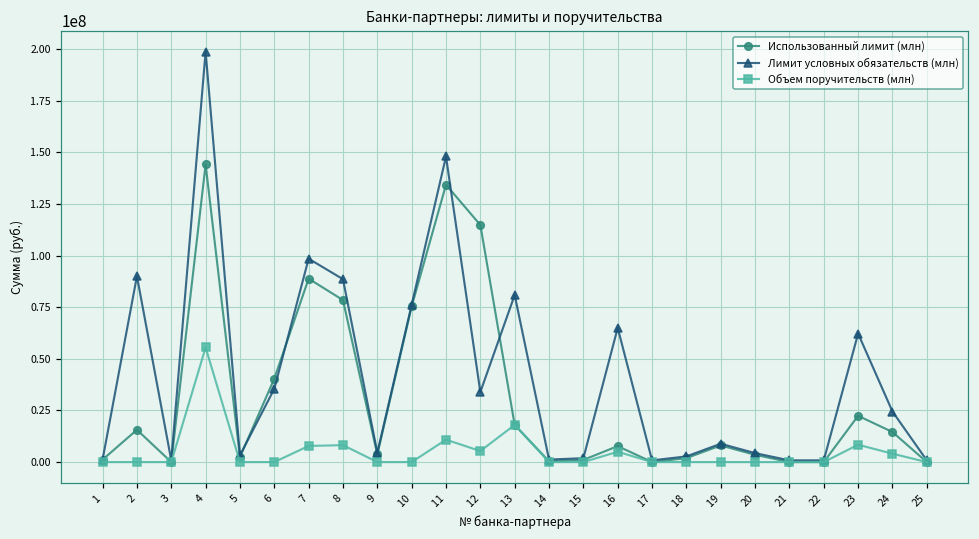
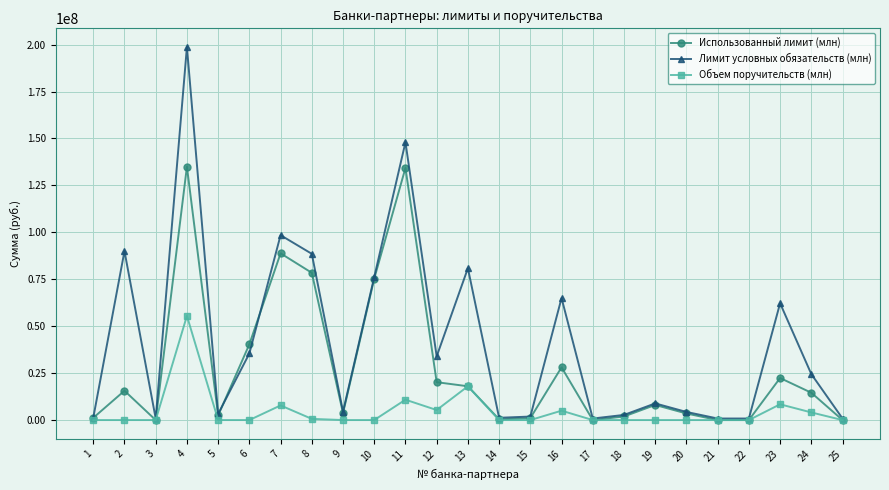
  {
    "Использованный лимит (млн)": {
      "2": 16000000,
-     "4": 144000000,
+     "4": 135000000,
      "6": 40000000,
      "7": 89000000,
      "8": 78000000,
      "11": 134000000,
-     "12": 115000000,
-     "16": 8000000,
+     "12": 20000000,
+     "16": 28000000,
      "23": 22000000,
      "24": 15000000
    },
    "Лимит условных обязательств (млн)": {
      "2": 90000000,
      "4": 199000000,
      "6": 35000000,
      "7": 98000000,
      "8": 89000000,
      "11": 148000000,
      "12": 34000000,
      "13": 81000000,
      "16": 65000000,
      "23": 62000000,
      "24": 24000000
    },
    "Объем поручительств (млн)": {
      "2": 0,
      "4": 56000000,
      "5": 0,
      "6": 0,
      "7": 8000000,
-     "8": 8000000,
+     "8": 1000000,
      "9": 0,
      "10": 0,
      "11": 11000000,
      "12": 5000000,
      "16": 5000000,
      "18": 0,
      "19": 0,
      "20": 0,
      "23": 8000000,
      "24": 4000000
    }
  }
